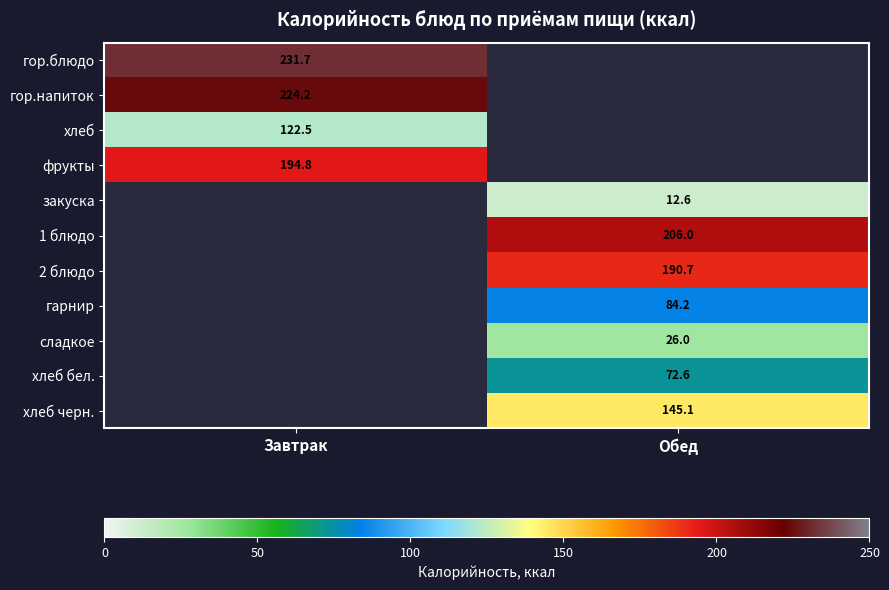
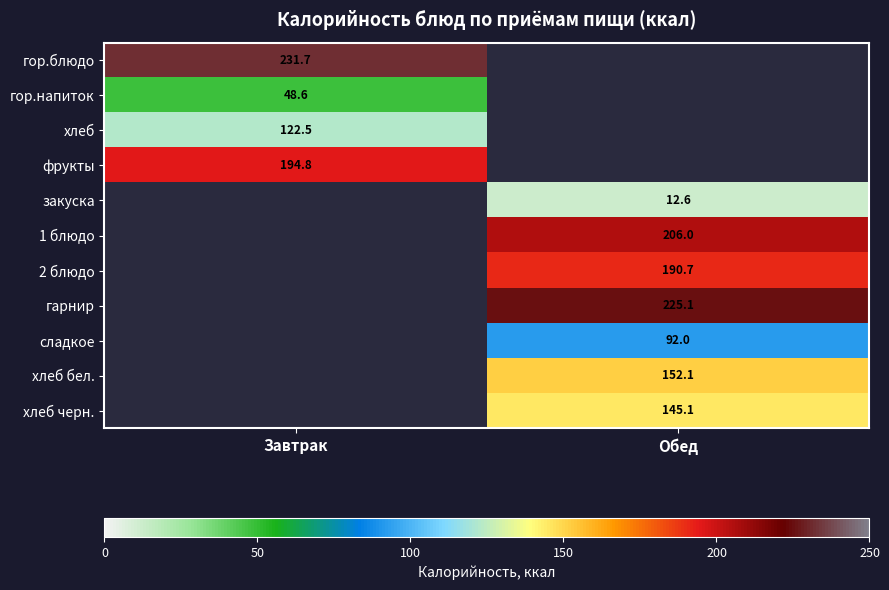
  {
    "гор.блюдо": {
      "Завтрак": 231.7
    },
    "гор.напиток": {
-     "Завтрак": 224.2
+     "Завтрак": 48.6
    },
    "хлеб": {
      "Завтрак": 122.5
    },
    "фрукты": {
      "Завтрак": 194.8
    },
    "закуска": {
      "Обед": 12.6
    },
    "1 блюдо": {
      "Обед": 206.0
    },
    "2 блюдо": {
      "Обед": 190.7
    },
    "гарнир": {
-     "Обед": 84.2
+     "Обед": 225.1
    },
    "сладкое": {
-     "Обед": 26.0
+     "Обед": 92.0
    },
    "хлеб бел.": {
-     "Обед": 72.6
+     "Обед": 152.1
    },
    "хлеб черн.": {
      "Обед": 145.1
    }
  }
